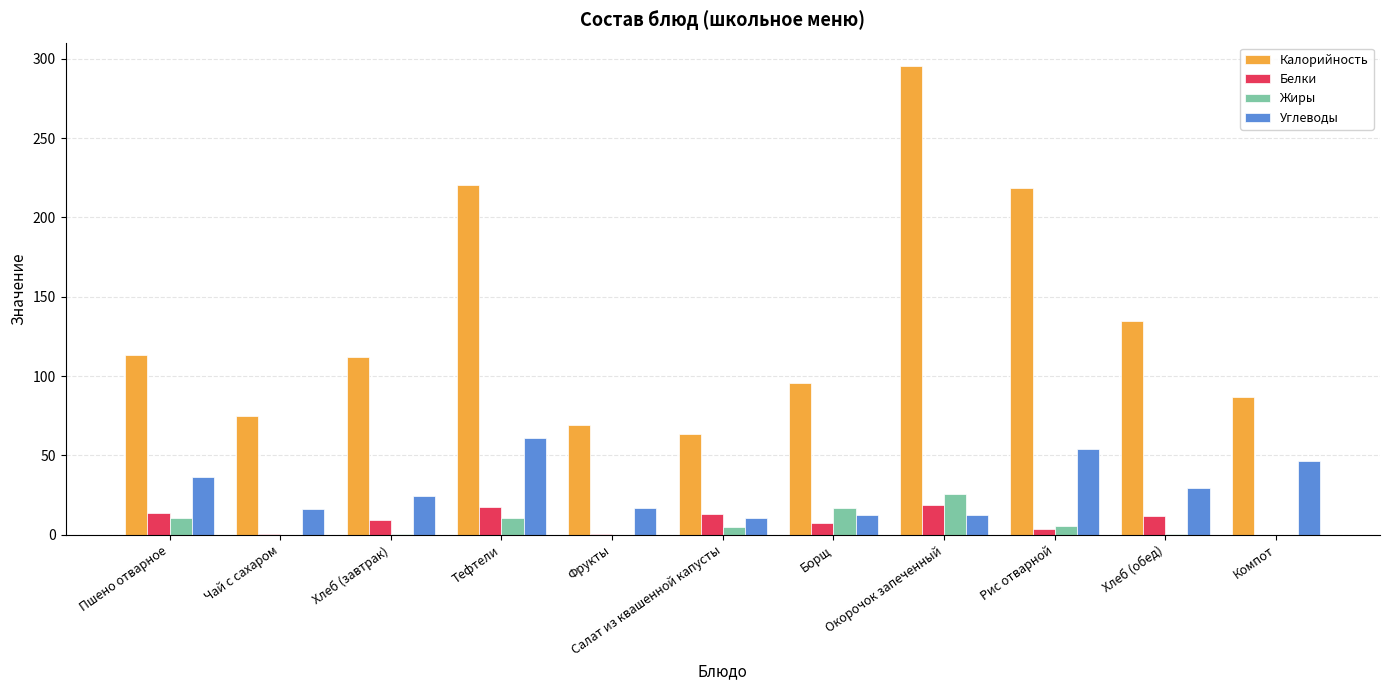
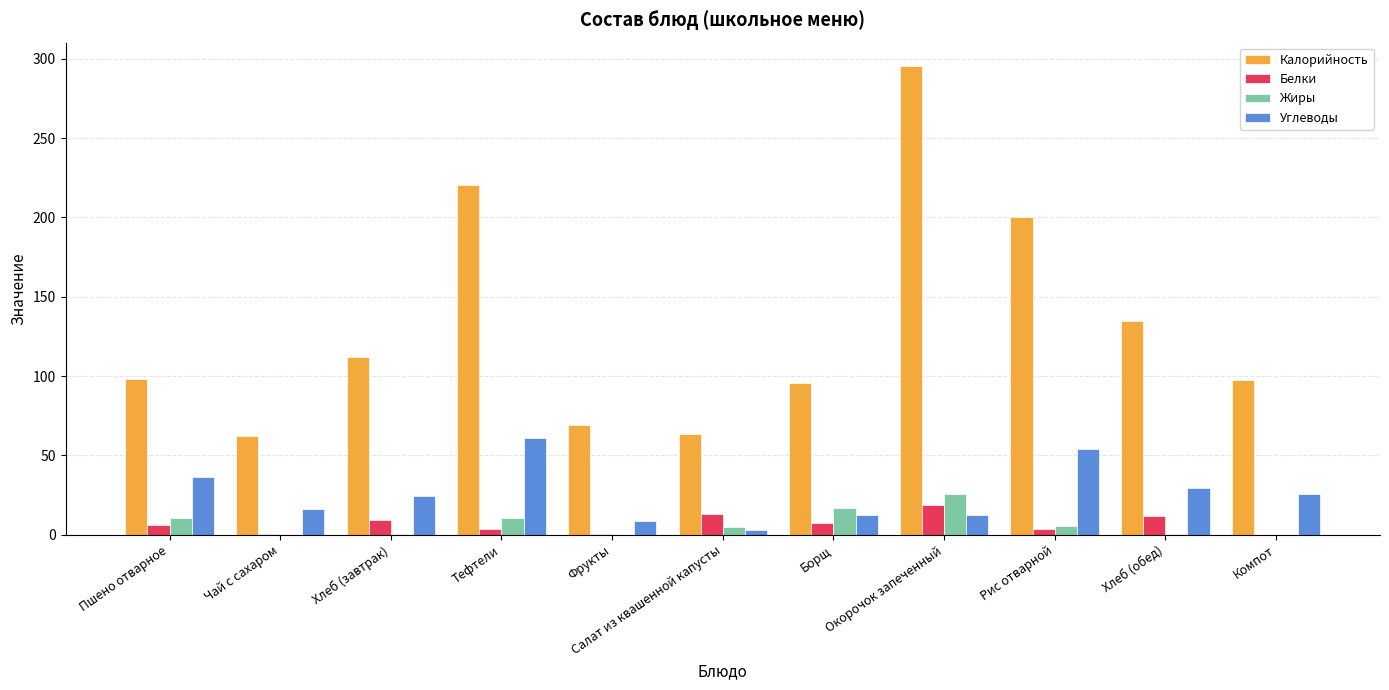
  {
    "Калорийность": {
-     "Пшено отварное": 113,
-     "Чай с сахаром": 75,
+     "Пшено отварное": 98,
+     "Чай с сахаром": 62,
      "Хлеб (завтрак)": 112,
      "Тефтели": 221,
      "Фрукты": 69,
      "Салат из квашенной капусты": 63,
      "Борщ": 96,
      "Окорочок запеченный": 295,
-     "Рис отварной": 219,
+     "Рис отварной": 200,
      "Хлеб (обед)": 135,
-     "Компот": 87
+     "Компот": 97
    },
    "Белки": {
-     "Пшено отварное": 14,
+     "Пшено отварное": 6,
      "Хлеб (завтрак)": 9,
-     "Тефтели": 18,
+     "Тефтели": 3,
      "Салат из квашенной капусты": 13,
      "Борщ": 7,
      "Окорочок запеченный": 19,
      "Рис отварной": 4,
      "Хлеб (обед)": 12,
      "Компот": 0
    },
    "Жиры": {
      "Пшено отварное": 10,
      "Чай с сахаром": 0,
      "Тефтели": 11,
      "Фрукты": 0,
      "Салат из квашенной капусты": 5,
      "Борщ": 17,
      "Окорочок запеченный": 26,
      "Рис отварной": 6,
      "Компот": 0
    },
    "Углеводы": {
      "Пшено отварное": 36,
      "Чай с сахаром": 16,
      "Хлеб (завтрак)": 25,
      "Тефтели": 61,
-     "Фрукты": 17,
-     "Салат из квашенной капусты": 11,
+     "Фрукты": 9,
+     "Салат из квашенной капусты": 3,
      "Борщ": 12,
      "Окорочок запеченный": 12,
      "Рис отварной": 54,
      "Хлеб (обед)": 30,
-     "Компот": 46
+     "Компот": 26
    }
  }
